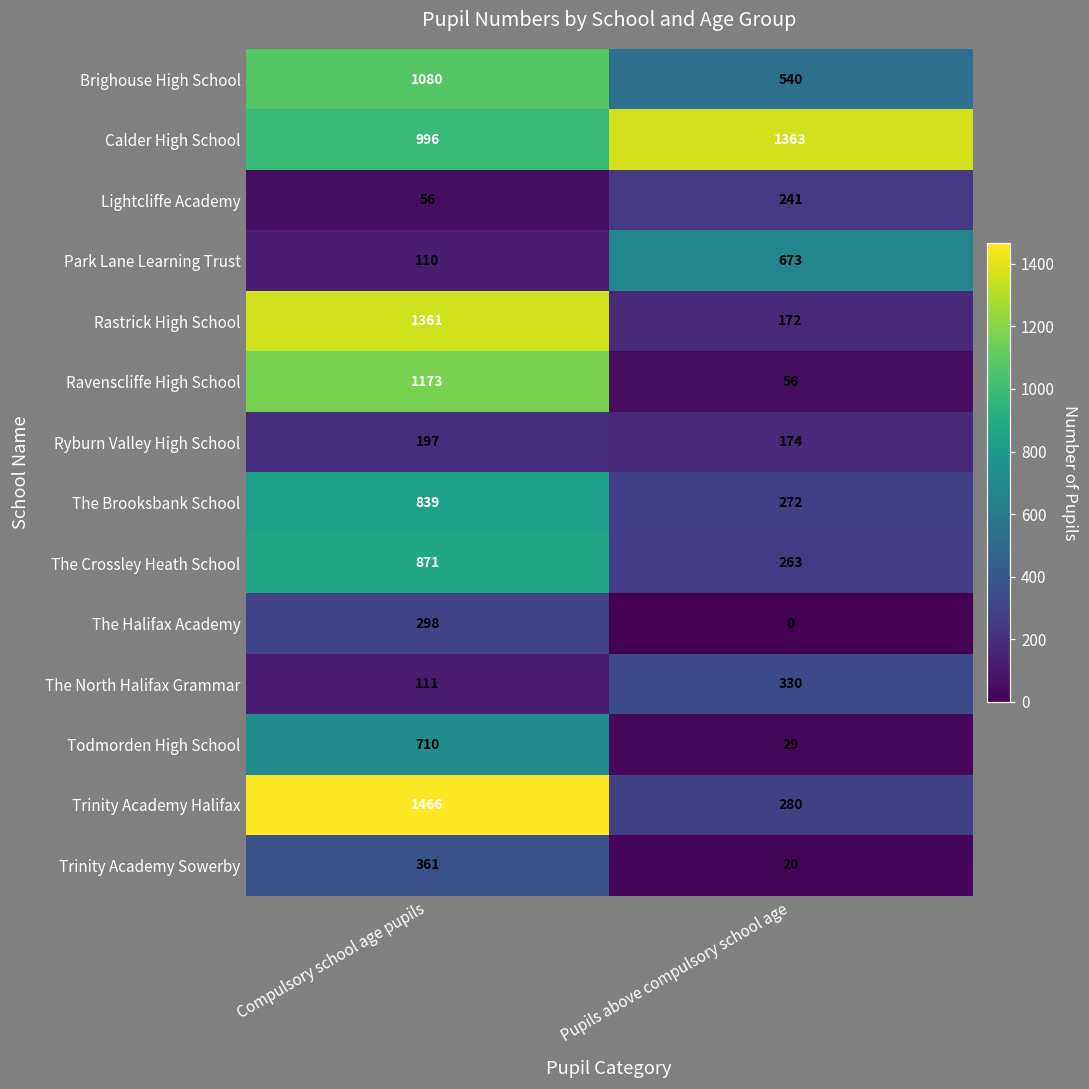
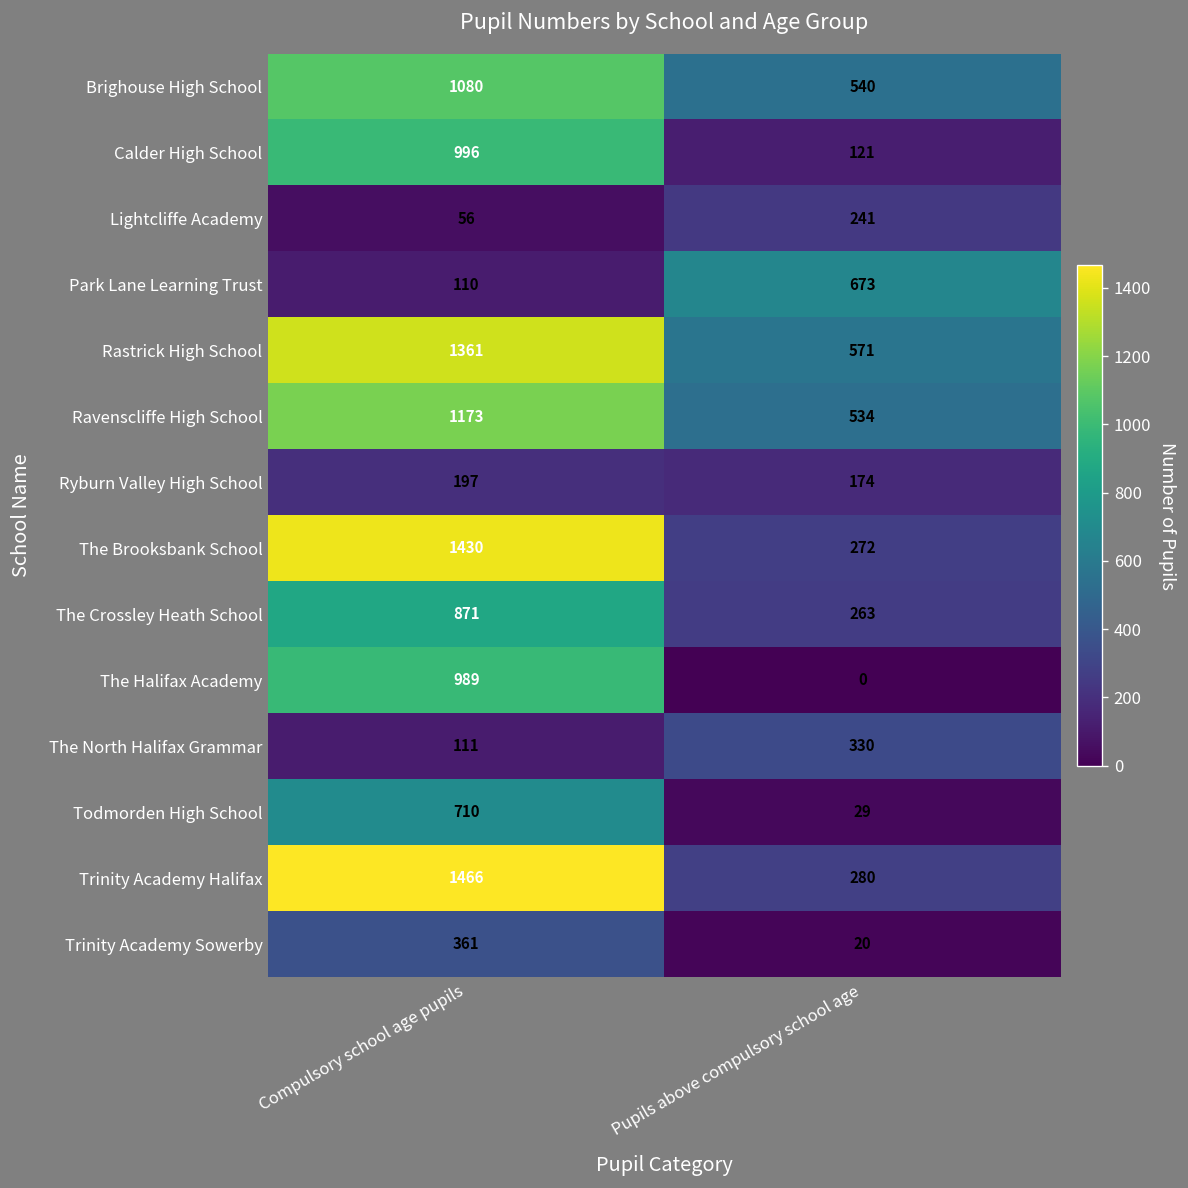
  {
    "Brighouse High School": {
      "Compulsory school age pupils": 1080,
      "Pupils above compulsory school age": 540
    },
    "Calder High School": {
      "Compulsory school age pupils": 996,
-     "Pupils above compulsory school age": 1363
+     "Pupils above compulsory school age": 121
    },
    "Lightcliffe Academy": {
      "Compulsory school age pupils": 56,
      "Pupils above compulsory school age": 241
    },
    "Park Lane Learning Trust": {
      "Compulsory school age pupils": 110,
      "Pupils above compulsory school age": 673
    },
    "Rastrick High School": {
      "Compulsory school age pupils": 1361,
-     "Pupils above compulsory school age": 172
+     "Pupils above compulsory school age": 571
    },
    "Ravenscliffe High School": {
      "Compulsory school age pupils": 1173,
-     "Pupils above compulsory school age": 56
+     "Pupils above compulsory school age": 534
    },
    "Ryburn Valley High School": {
      "Compulsory school age pupils": 197,
      "Pupils above compulsory school age": 174
    },
    "The Brooksbank School": {
-     "Compulsory school age pupils": 839,
+     "Compulsory school age pupils": 1430,
      "Pupils above compulsory school age": 272
    },
    "The Crossley Heath School": {
      "Compulsory school age pupils": 871,
      "Pupils above compulsory school age": 263
    },
    "The Halifax Academy": {
-     "Compulsory school age pupils": 298,
+     "Compulsory school age pupils": 989,
      "Pupils above compulsory school age": 0
    },
    "The North Halifax Grammar": {
      "Compulsory school age pupils": 111,
      "Pupils above compulsory school age": 330
    },
    "Todmorden High School": {
      "Compulsory school age pupils": 710,
      "Pupils above compulsory school age": 29
    },
    "Trinity Academy Halifax": {
      "Compulsory school age pupils": 1466,
      "Pupils above compulsory school age": 280
    },
    "Trinity Academy Sowerby": {
      "Compulsory school age pupils": 361,
      "Pupils above compulsory school age": 20
    }
  }
